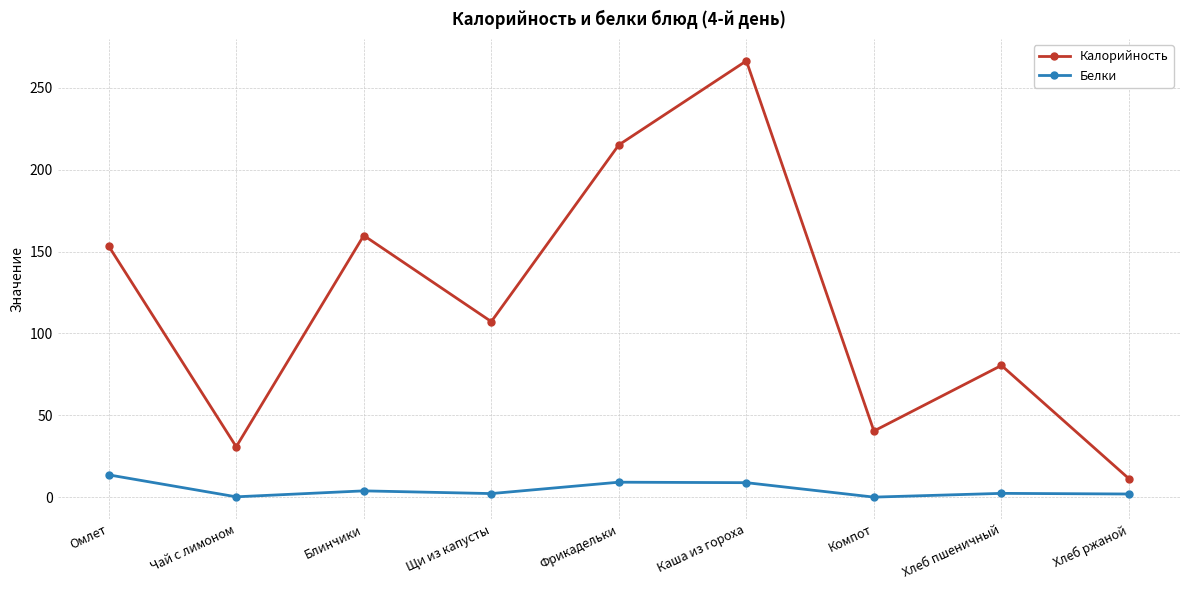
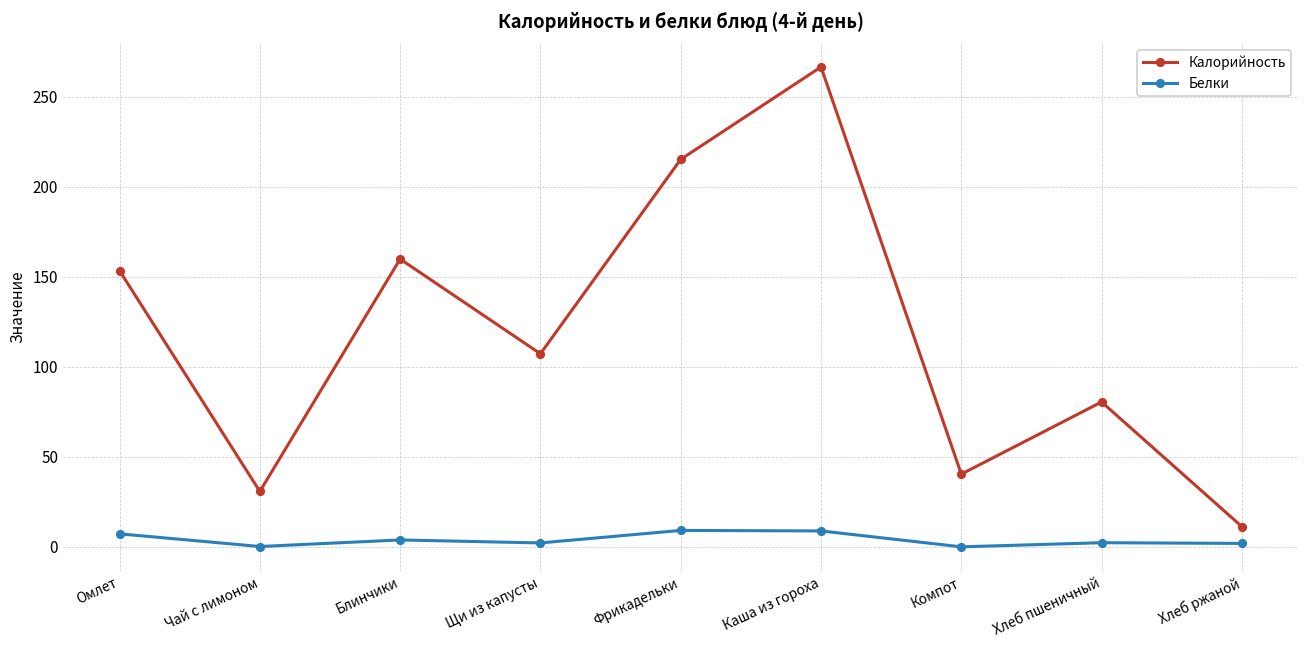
  {
    "Калорийность": {
      "Омлет": 153,
      "Чай с лимоном": 31,
      "Блинчики": 160,
      "Щи из капусты": 107,
      "Фрикадельки": 215,
      "Каша из гороха": 266,
      "Компот": 40,
      "Хлеб пшеничный": 81,
      "Хлеб ржаной": 11
    },
    "Белки": {
-     "Омлет": 14,
+     "Омлет": 7,
      "Чай с лимоном": 0,
      "Блинчики": 4,
      "Щи из капусты": 2,
      "Фрикадельки": 9,
      "Каша из гороха": 9,
      "Компот": 0,
      "Хлеб пшеничный": 2,
      "Хлеб ржаной": 2
    }
  }
